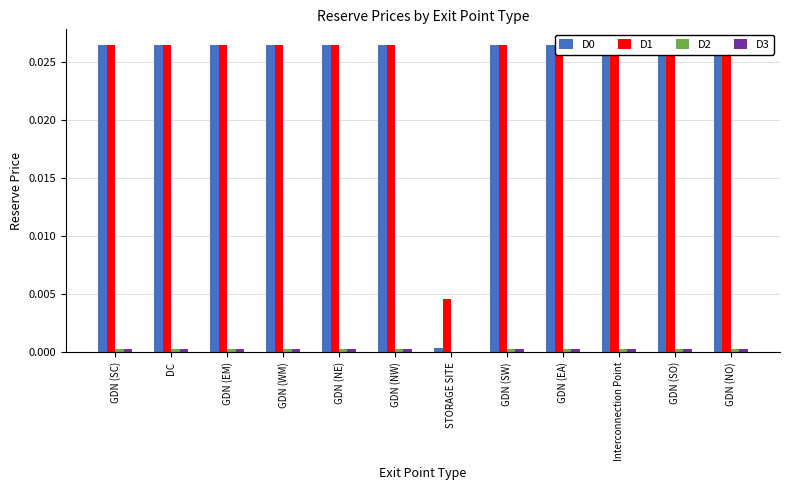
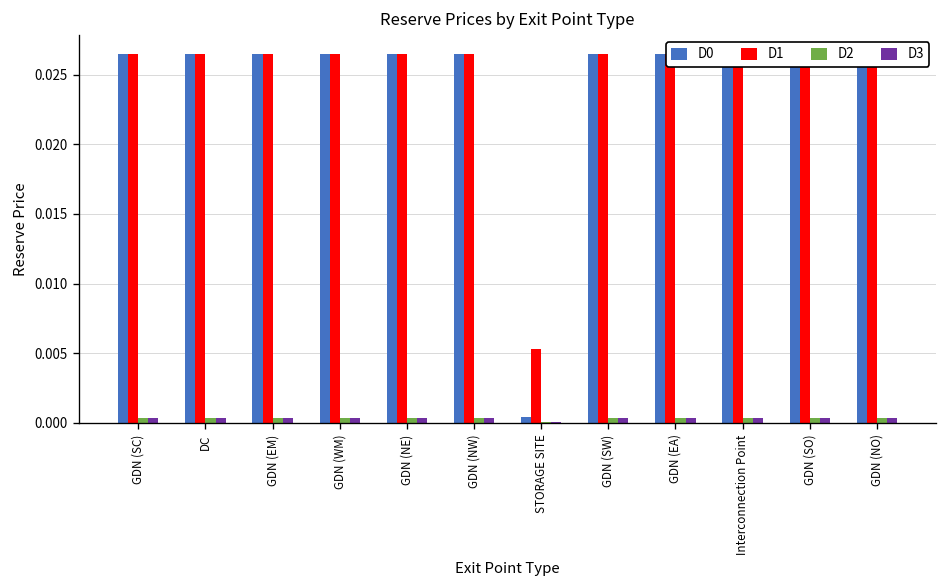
  {
    "D0": {
      "GDN (SC)": 0.0265,
      "DC": 0.0265,
      "GDN (EM)": 0.0265,
      "GDN (WM)": 0.0265,
      "GDN (NE)": 0.0265,
      "GDN (NW)": 0.0265,
      "STORAGE SITE": 0.0004,
      "GDN (SW)": 0.0265,
      "GDN (EA)": 0.0265
    },
    "D1": {
      "GDN (SC)": 0.0265,
      "DC": 0.0265,
      "GDN (EM)": 0.0265,
      "GDN (WM)": 0.0265,
      "GDN (NE)": 0.0265,
      "GDN (NW)": 0.0265,
-     "STORAGE SITE": 0.0046,
+     "STORAGE SITE": 0.0053,
      "GDN (SW)": 0.0265
    },
    "D2": {
      "GDN (SC)": 0.0003,
      "DC": 0.0003,
      "GDN (EM)": 0.0003,
      "GDN (WM)": 0.0003,
      "GDN (NE)": 0.0003,
      "GDN (NW)": 0.0003,
      "GDN (SW)": 0.0003,
      "GDN (EA)": 0.0003,
      "Interconnection Point": 0.0003,
      "GDN (SO)": 0.0003,
      "GDN (NO)": 0.0003
    },
    "D3": {
      "GDN (SC)": 0.0003,
      "DC": 0.0003,
      "GDN (EM)": 0.0003,
      "GDN (WM)": 0.0003,
      "GDN (NE)": 0.0003,
      "GDN (NW)": 0.0003,
      "GDN (SW)": 0.0003,
      "GDN (EA)": 0.0003,
      "Interconnection Point": 0.0003,
      "GDN (SO)": 0.0003,
      "GDN (NO)": 0.0003
    }
  }
